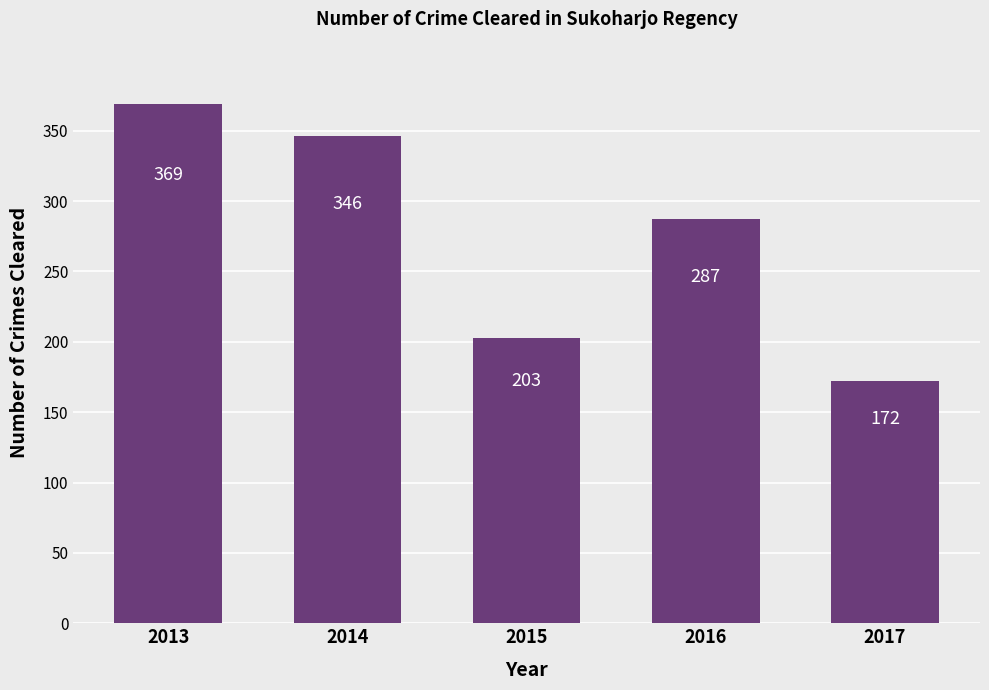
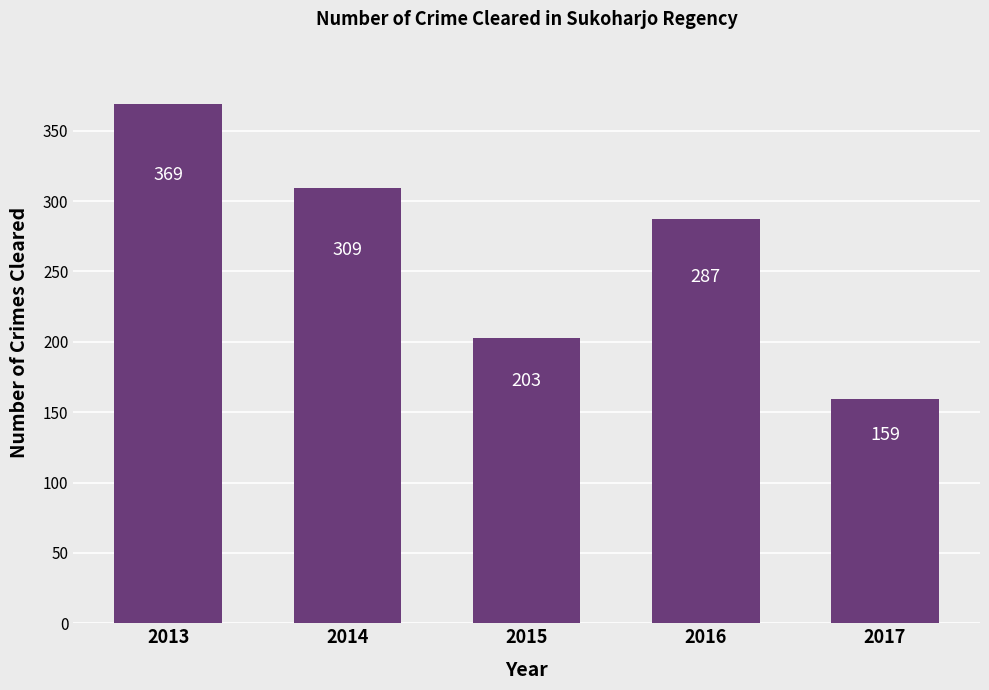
  {
    "2013": 369,
-   "2014": 346,
+   "2014": 309,
    "2015": 203,
    "2016": 287,
-   "2017": 172
+   "2017": 159
  }
